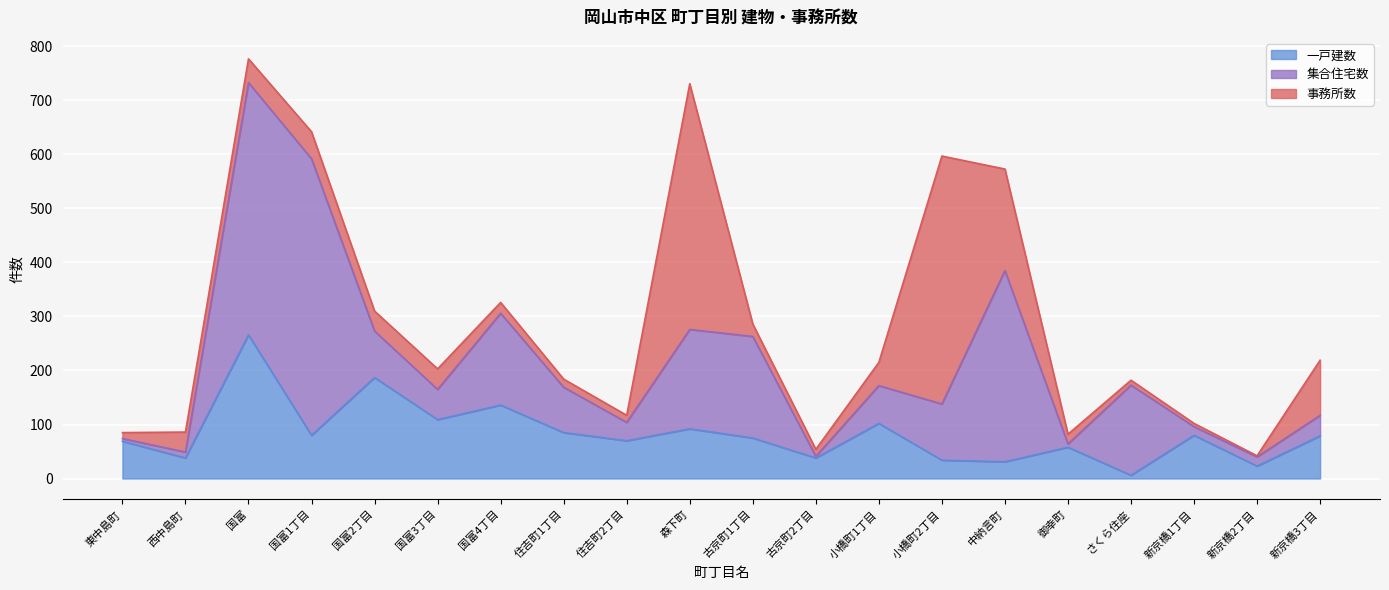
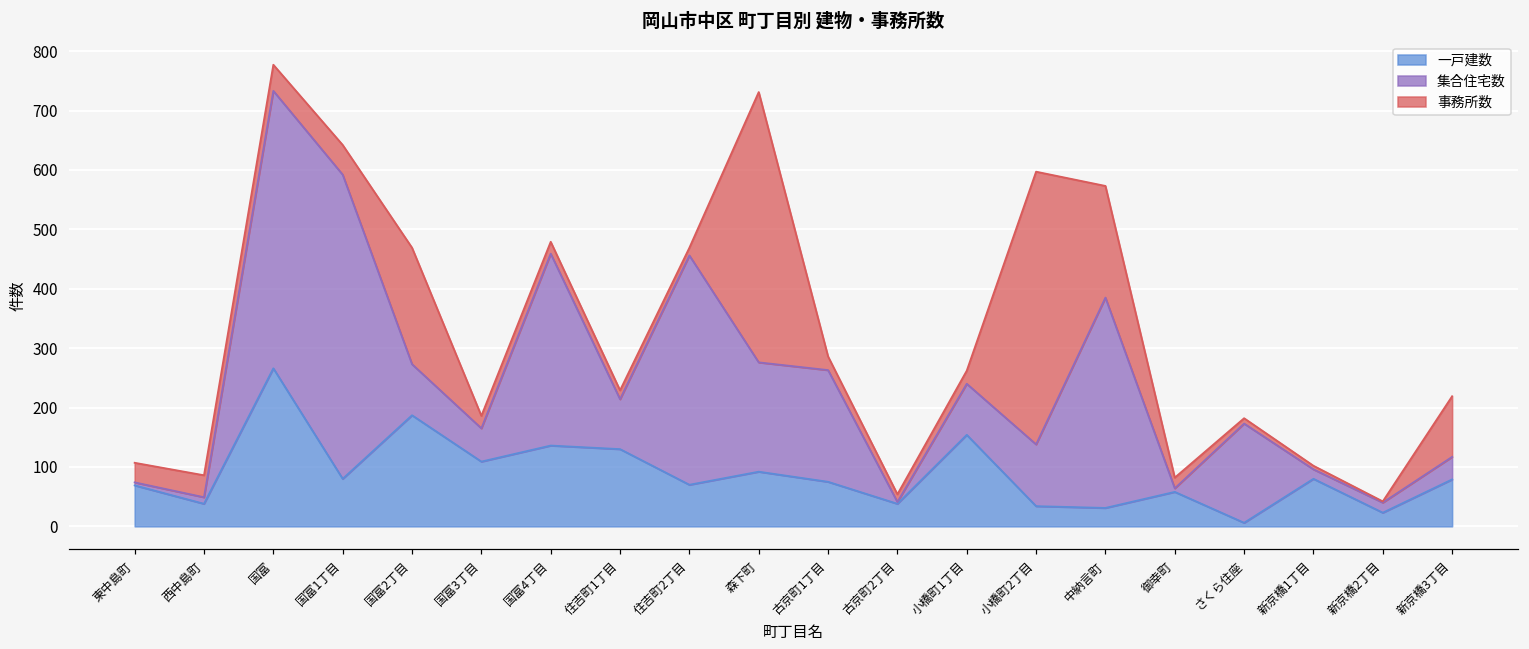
  {
    "一戸建数": {
      "東中島町": 70,
      "西中島町": 40,
      "国富": 270,
      "国富1丁目": 80,
      "国富2丁目": 190,
      "国富3丁目": 110,
      "国富4丁目": 140,
-     "住吉町1丁目": 90,
+     "住吉町1丁目": 130,
      "住吉町2丁目": 70,
      "森下町": 90,
      "古京町1丁目": 80,
-     "小橋町1丁目": 100,
+     "小橋町1丁目": 150,
      "小橋町2丁目": 30,
      "中納言町": 30,
      "御幸町": 60,
      "さくら住座": 10,
      "新京橋1丁目": 80,
      "新京橋2丁目": 20,
      "新京橋3丁目": 80
    },
    "集合住宅数": {
      "東中島町": 10,
      "西中島町": 10,
      "国富": 470,
      "国富1丁目": 510,
      "国富2丁目": 90,
      "国富3丁目": 60,
-     "国富4丁目": 170,
+     "国富4丁目": 320,
      "住吉町1丁目": 80,
-     "住吉町2丁目": 30,
+     "住吉町2丁目": 390,
      "森下町": 180,
      "古京町1丁目": 190,
-     "小橋町1丁目": 70,
+     "小橋町1丁目": 90,
      "小橋町2丁目": 100,
      "中納言町": 350,
      "御幸町": 10,
      "さくら住座": 170,
      "新京橋1丁目": 20,
      "新京橋3丁目": 40
    },
    "事務所数": {
-     "東中島町": 10,
+     "東中島町": 30,
      "西中島町": 40,
      "国富": 40,
      "国富1丁目": 50,
-     "国富2丁目": 40,
-     "国富3丁目": 40,
+     "国富2丁目": 200,
+     "国富3丁目": 20,
      "国富4丁目": 20,
      "住吉町1丁目": 20,
      "住吉町2丁目": 10,
      "森下町": 460,
      "古京町1丁目": 20,
      "古京町2丁目": 10,
-     "小橋町1丁目": 40,
+     "小橋町1丁目": 20,
      "小橋町2丁目": 460,
      "中納言町": 190,
      "御幸町": 20,
      "さくら住座": 10,
      "新京橋1丁目": 10,
      "新京橋3丁目": 100
    }
  }
